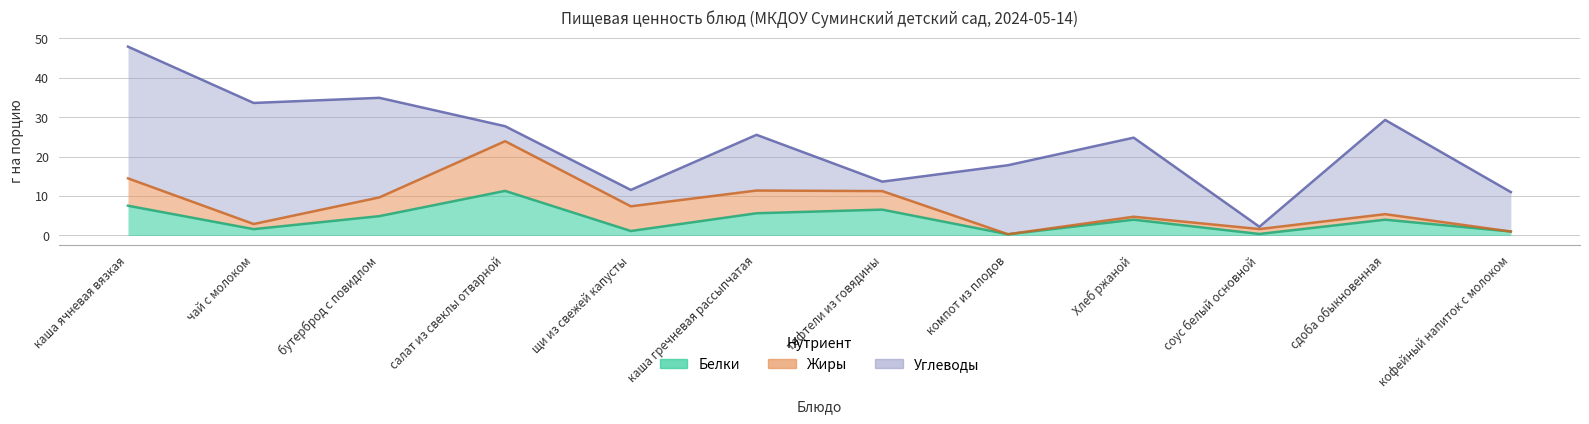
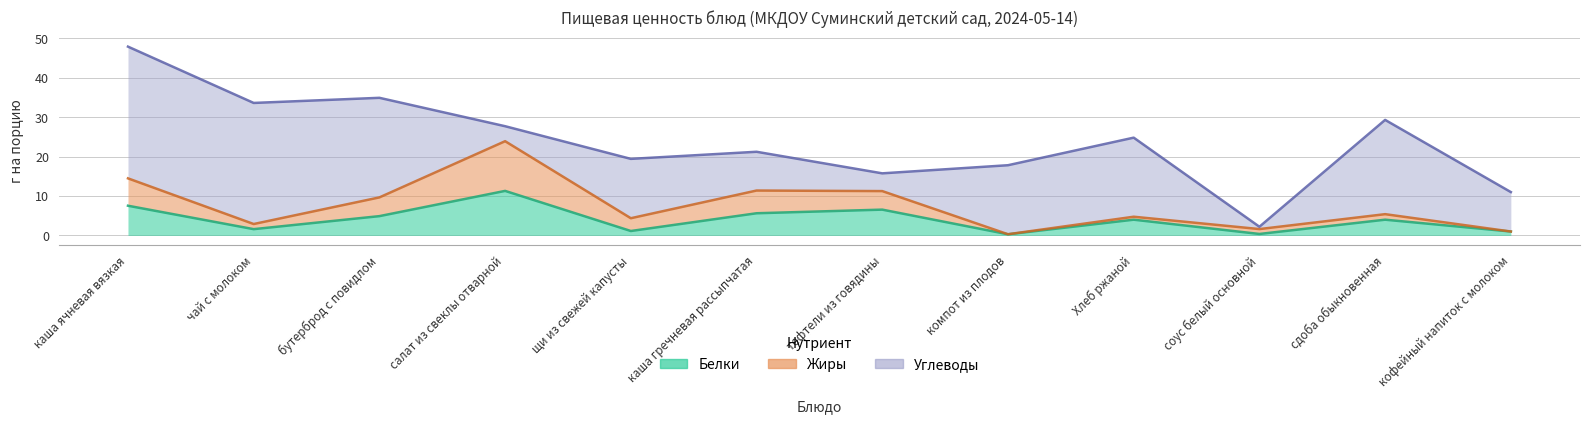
  {
    "Белки": {
      "каша ячневая вязкая": 8,
      "чай с молоком": 2,
      "бутерброд с повидлом": 5,
      "салат из свеклы отварной": 11,
      "щи из свежей капусты": 1,
      "каша гречневая рассыпчатая": 6,
      "тефтели из говядины": 7,
      "Хлеб ржаной": 4,
      "соус белый основной": 0,
      "сдоба обыкновенная": 4
    },
    "Жиры": {
      "каша ячневая вязкая": 7,
      "чай с молоком": 1,
      "бутерброд с повидлом": 5,
      "салат из свеклы отварной": 13,
-     "щи из свежей капусты": 6,
+     "щи из свежей капусты": 3,
      "каша гречневая рассыпчатая": 6,
      "тефтели из говядины": 5,
      "Хлеб ржаной": 1,
      "сдоба обыкновенная": 1
    },
    "Углеводы": {
      "каша ячневая вязкая": 33,
      "чай с молоком": 31,
      "бутерброд с повидлом": 25,
      "салат из свеклы отварной": 4,
-     "щи из свежей капусты": 4,
-     "каша гречневая рассыпчатая": 14,
-     "тефтели из говядины": 2,
+     "щи из свежей капусты": 15,
+     "каша гречневая рассыпчатая": 10,
+     "тефтели из говядины": 5,
      "компот из плодов": 18,
      "Хлеб ржаной": 20,
      "сдоба обыкновенная": 24,
      "кофейный напиток с молоком": 10
    }
  }
